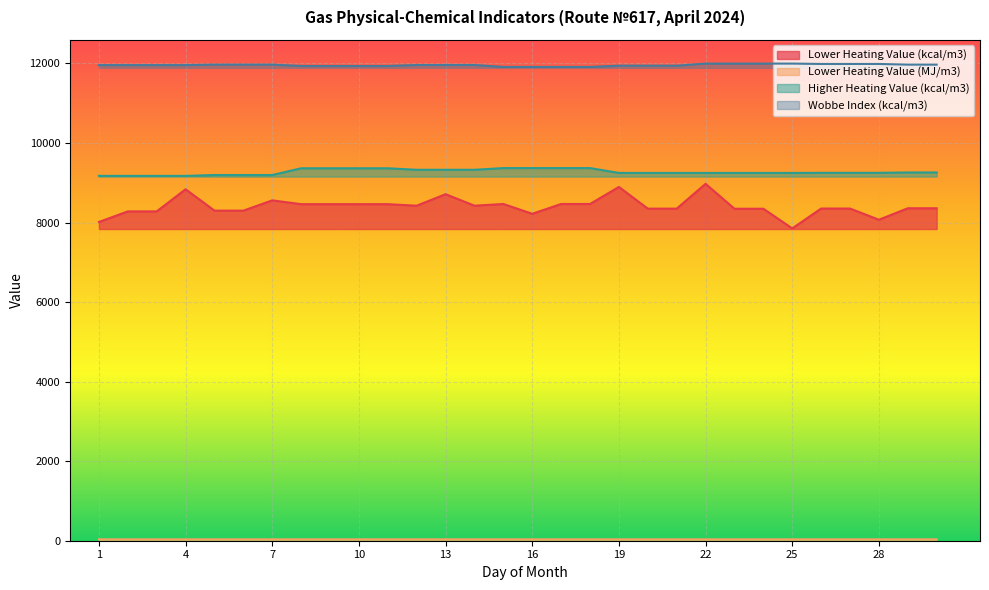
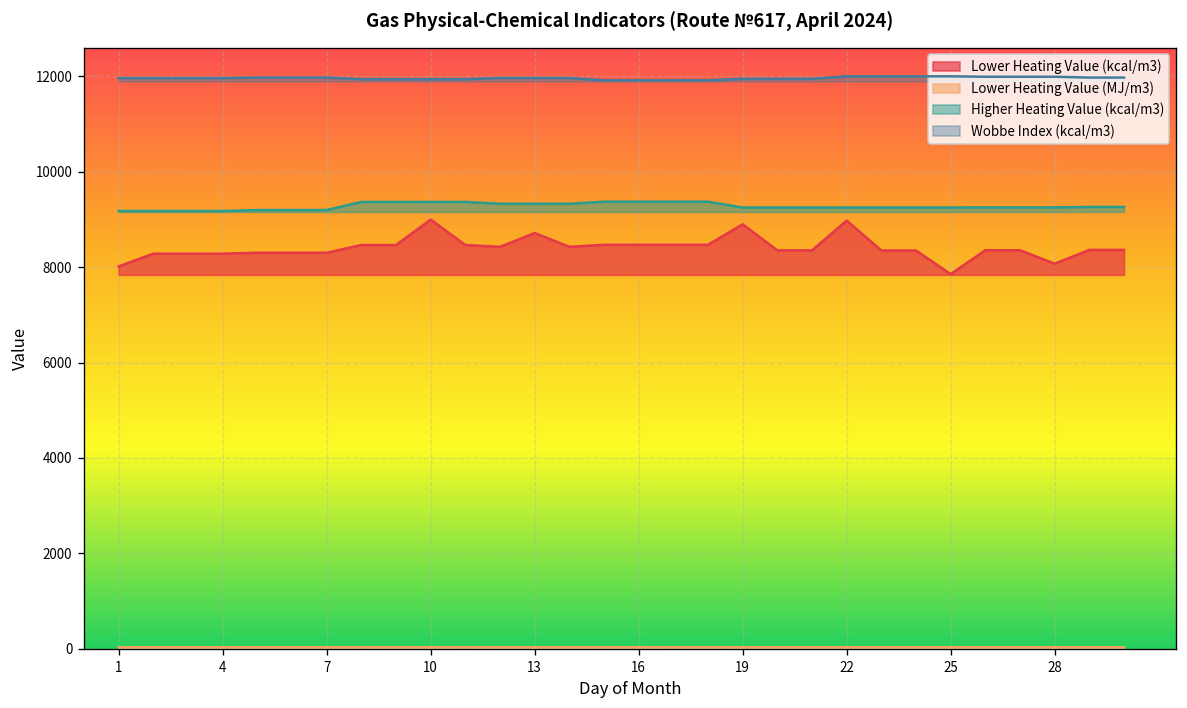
  {
    "Lower Heating Value (kcal/m3)": {
      "1": 8000,
-     "4": 8800,
-     "7": 8600,
-     "10": 8500,
+     "4": 8300,
+     "7": 8300,
+     "10": 9000,
      "13": 8700,
-     "16": 8200,
+     "16": 8500,
      "19": 8900,
      "22": 9000,
      "25": 7900,
      "28": 8100
    },
    "Lower Heating Value (MJ/m3)": {
      "1": 0,
      "4": 0,
      "7": 0,
      "10": 0,
      "13": 0,
      "16": 0,
      "19": 0,
      "22": 0,
      "25": 0,
      "28": 0
    }
  }
